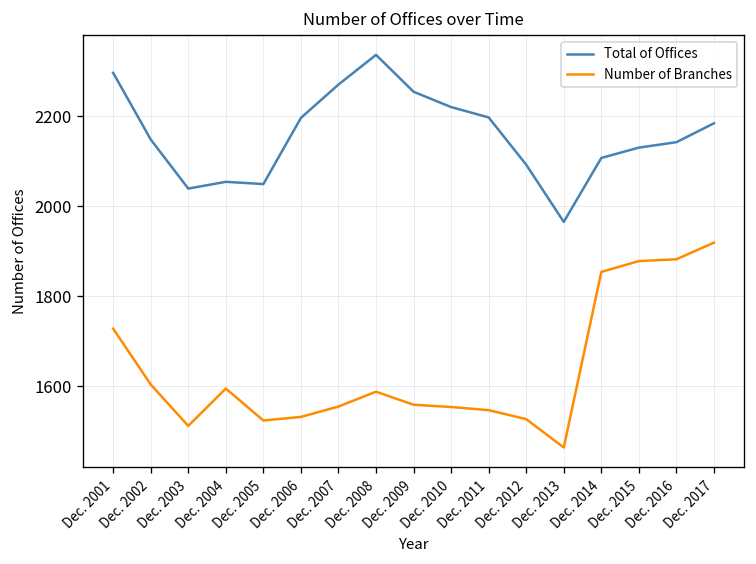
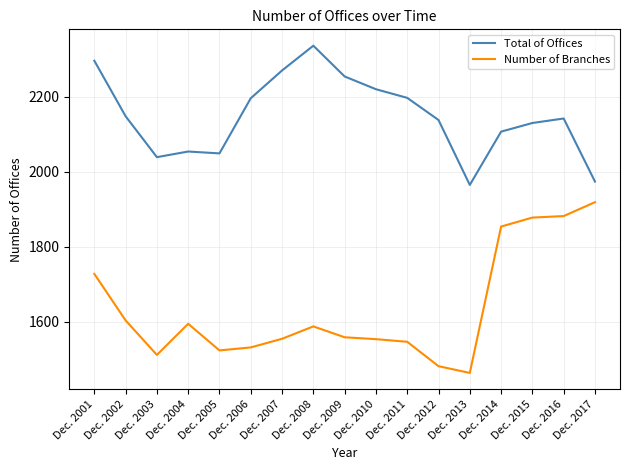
  {
    "Total of Offices": {
      "Dec. 2001": 2300,
      "Dec. 2002": 2150,
      "Dec. 2003": 2040,
      "Dec. 2004": 2050,
      "Dec. 2005": 2050,
      "Dec. 2006": 2200,
      "Dec. 2007": 2270,
      "Dec. 2008": 2340,
      "Dec. 2009": 2250,
      "Dec. 2010": 2220,
      "Dec. 2011": 2200,
-     "Dec. 2012": 2090,
+     "Dec. 2012": 2140,
      "Dec. 2013": 1970,
      "Dec. 2014": 2110,
      "Dec. 2015": 2130,
      "Dec. 2016": 2140,
-     "Dec. 2017": 2180
+     "Dec. 2017": 1970
    },
    "Number of Branches": {
      "Dec. 2001": 1730,
      "Dec. 2002": 1600,
      "Dec. 2003": 1510,
      "Dec. 2004": 1600,
      "Dec. 2005": 1520,
      "Dec. 2006": 1530,
      "Dec. 2007": 1560,
      "Dec. 2008": 1590,
      "Dec. 2009": 1560,
      "Dec. 2010": 1550,
      "Dec. 2011": 1550,
-     "Dec. 2012": 1530,
+     "Dec. 2012": 1480,
      "Dec. 2013": 1460,
      "Dec. 2014": 1850,
      "Dec. 2015": 1880,
      "Dec. 2016": 1880,
      "Dec. 2017": 1920
    }
  }
